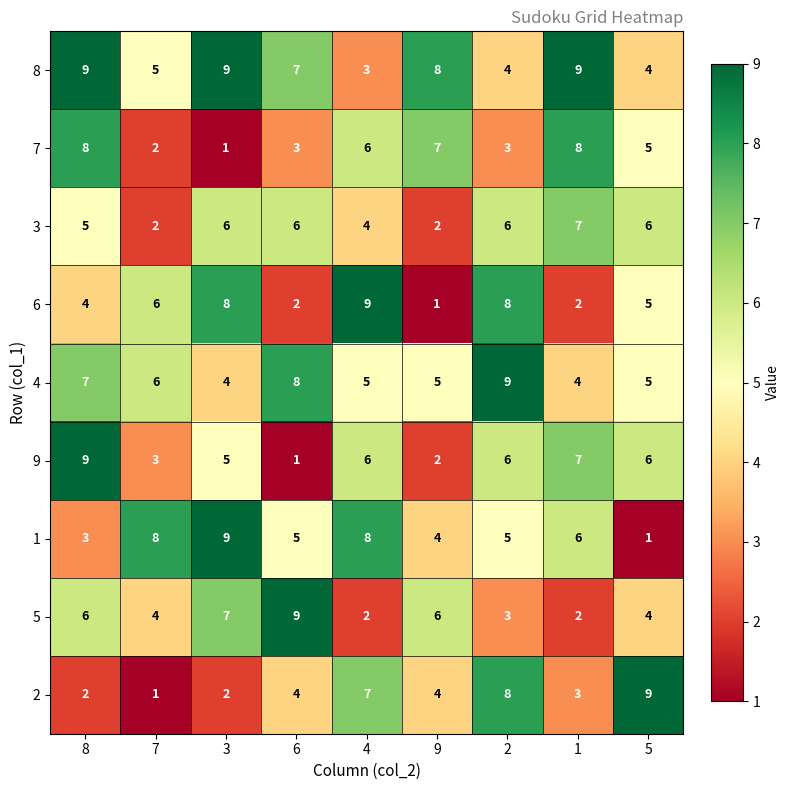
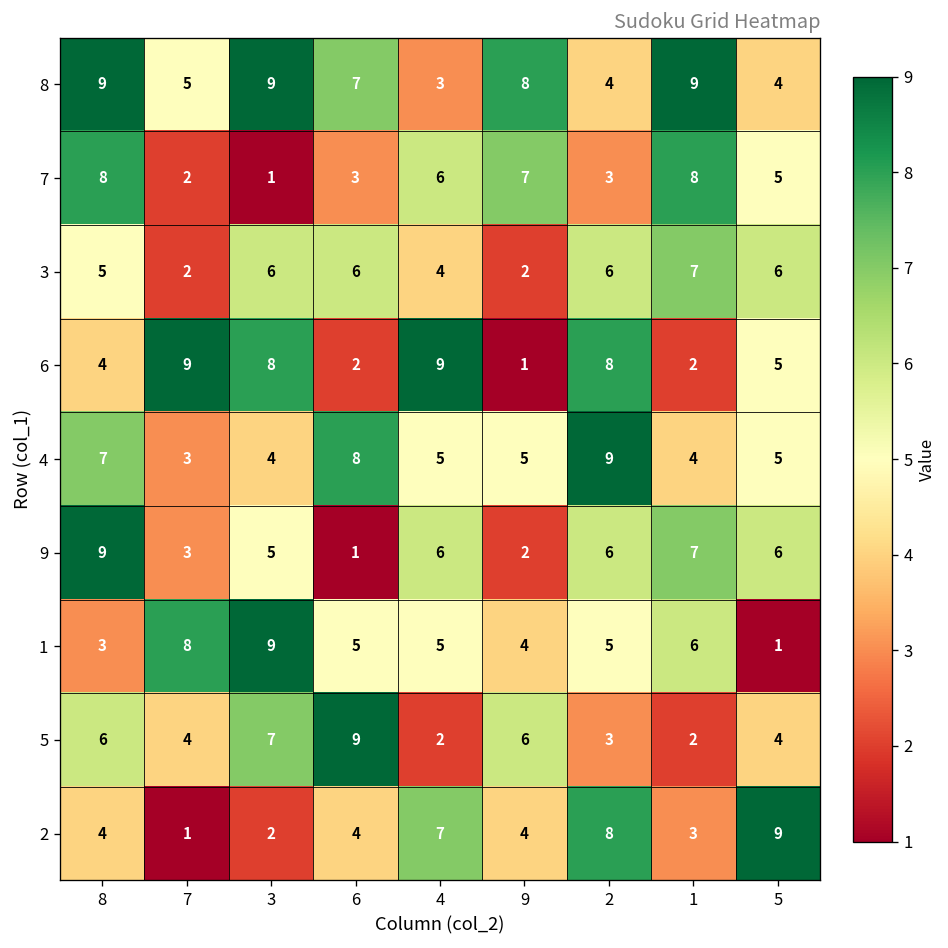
  {
    "8": {
      "8": 9,
      "7": 5,
      "3": 9,
      "6": 7,
      "4": 3,
      "9": 8,
      "2": 4,
      "1": 9,
      "5": 4
    },
    "7": {
      "8": 8,
      "7": 2,
      "3": 1,
      "6": 3,
      "4": 6,
      "9": 7,
      "2": 3,
      "1": 8,
      "5": 5
    },
    "3": {
      "8": 5,
      "7": 2,
      "3": 6,
      "6": 6,
      "4": 4,
      "9": 2,
      "2": 6,
      "1": 7,
      "5": 6
    },
    "6": {
      "8": 4,
-     "7": 6,
+     "7": 9,
      "3": 8,
      "6": 2,
      "4": 9,
      "9": 1,
      "2": 8,
      "1": 2,
      "5": 5
    },
    "4": {
      "8": 7,
-     "7": 6,
+     "7": 3,
      "3": 4,
      "6": 8,
      "4": 5,
      "9": 5,
      "2": 9,
      "1": 4,
      "5": 5
    },
    "9": {
      "8": 9,
      "7": 3,
      "3": 5,
      "6": 1,
      "4": 6,
      "9": 2,
      "2": 6,
      "1": 7,
      "5": 6
    },
    "1": {
      "8": 3,
      "7": 8,
      "3": 9,
      "6": 5,
-     "4": 8,
+     "4": 5,
      "9": 4,
      "2": 5,
      "1": 6,
      "5": 1
    },
    "5": {
      "8": 6,
      "7": 4,
      "3": 7,
      "6": 9,
      "4": 2,
      "9": 6,
      "2": 3,
      "1": 2,
      "5": 4
    },
    "2": {
-     "8": 2,
+     "8": 4,
      "7": 1,
      "3": 2,
      "6": 4,
      "4": 7,
      "9": 4,
      "2": 8,
      "1": 3,
      "5": 9
    }
  }
